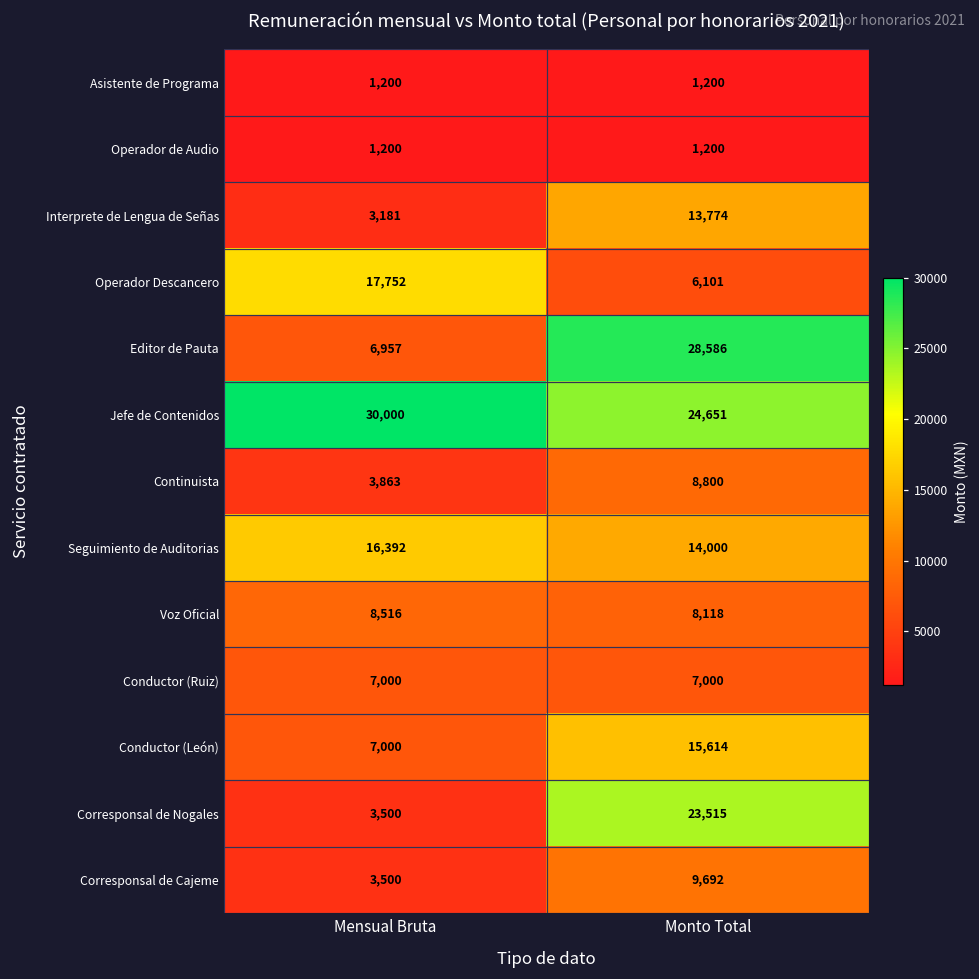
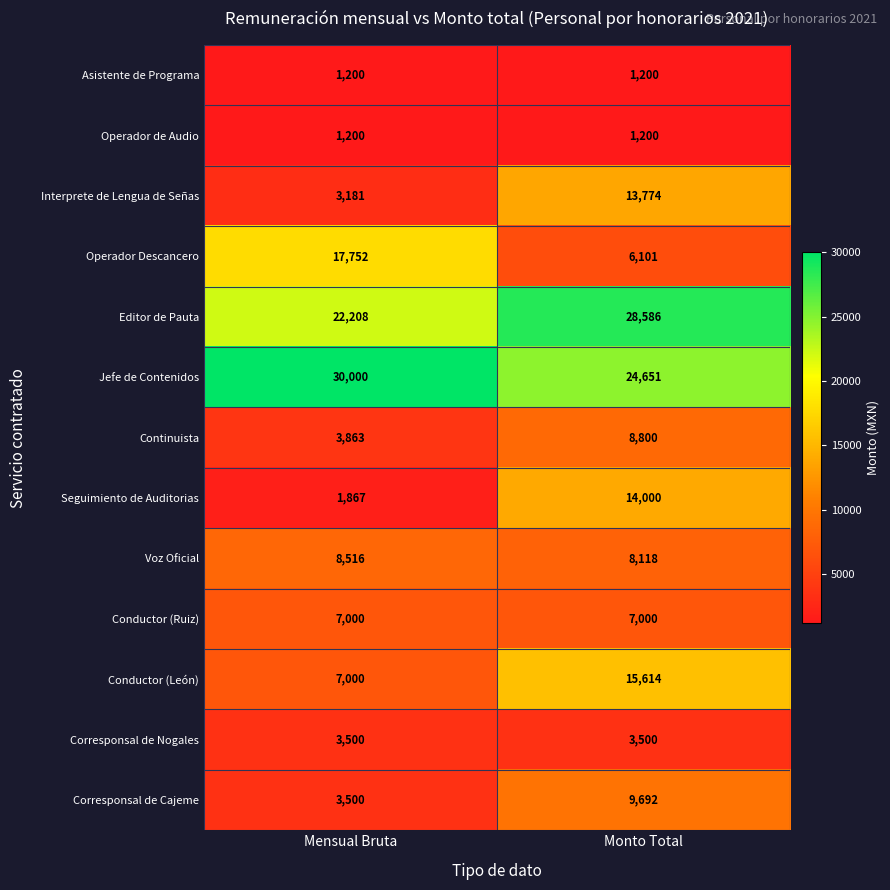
  {
    "Asistente de Programa": {
      "Mensual Bruta": "1,200",
      "Monto Total": "1,200"
    },
    "Operador de Audio": {
      "Mensual Bruta": "1,200",
      "Monto Total": "1,200"
    },
    "Interprete de Lengua de Señas": {
      "Mensual Bruta": "3,181",
      "Monto Total": "13,774"
    },
    "Operador Descancero": {
      "Mensual Bruta": "17,752",
      "Monto Total": "6,101"
    },
    "Editor de Pauta": {
-     "Mensual Bruta": "6,957",
+     "Mensual Bruta": "22,208",
      "Monto Total": "28,586"
    },
    "Jefe de Contenidos": {
      "Mensual Bruta": "30,000",
      "Monto Total": "24,651"
    },
    "Continuista": {
      "Mensual Bruta": "3,863",
      "Monto Total": "8,800"
    },
    "Seguimiento de Auditorias": {
-     "Mensual Bruta": "16,392",
+     "Mensual Bruta": "1,867",
      "Monto Total": "14,000"
    },
    "Voz Oficial": {
      "Mensual Bruta": "8,516",
      "Monto Total": "8,118"
    },
    "Conductor (Ruiz)": {
      "Mensual Bruta": "7,000",
      "Monto Total": "7,000"
    },
    "Conductor (León)": {
      "Mensual Bruta": "7,000",
      "Monto Total": "15,614"
    },
    "Corresponsal de Nogales": {
      "Mensual Bruta": "3,500",
-     "Monto Total": "23,515"
+     "Monto Total": "3,500"
    },
    "Corresponsal de Cajeme": {
      "Mensual Bruta": "3,500",
      "Monto Total": "9,692"
    }
  }
